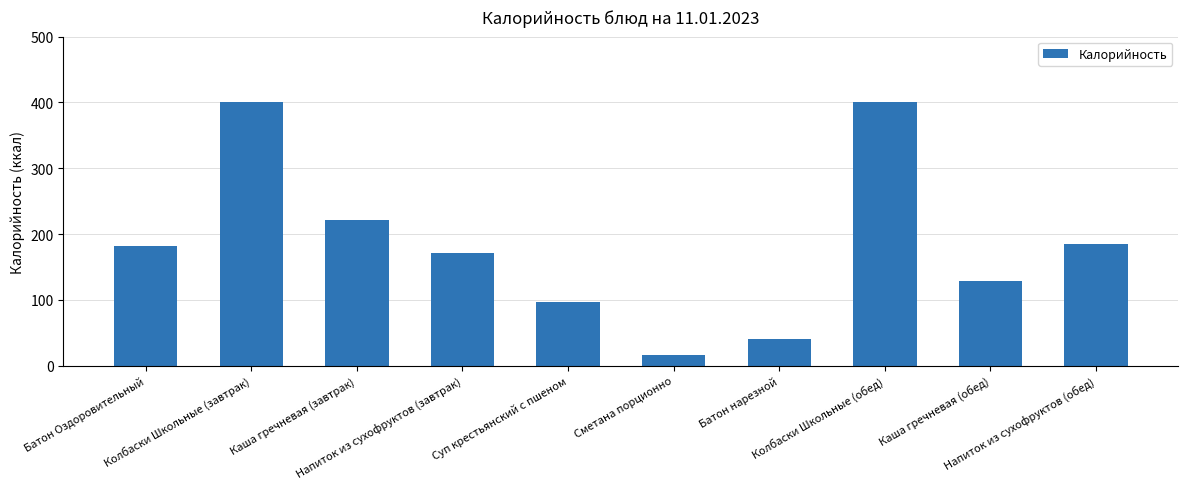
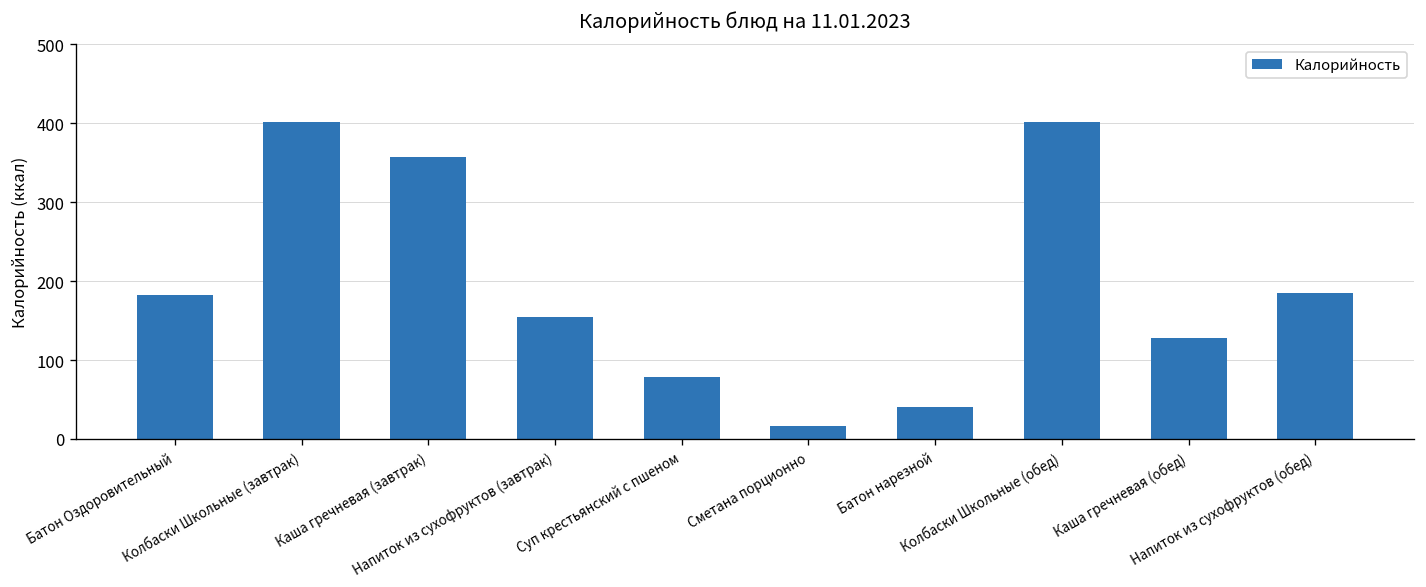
  {
    "Батон Оздоровительный": 180,
    "Колбаски Школьные (завтрак)": 400,
-   "Каша гречневая (завтрак)": 220,
-   "Напиток из сухофруктов (завтрак)": 170,
-   "Суп крестьянский с пшеном": 100,
+   "Каша гречневая (завтрак)": 360,
+   "Напиток из сухофруктов (завтрак)": 160,
+   "Суп крестьянский с пшеном": 80,
    "Сметана порционно": 20,
    "Батон нарезной": 40,
    "Колбаски Школьные (обед)": 400,
    "Каша гречневая (обед)": 130,
    "Напиток из сухофруктов (обед)": 190
  }
